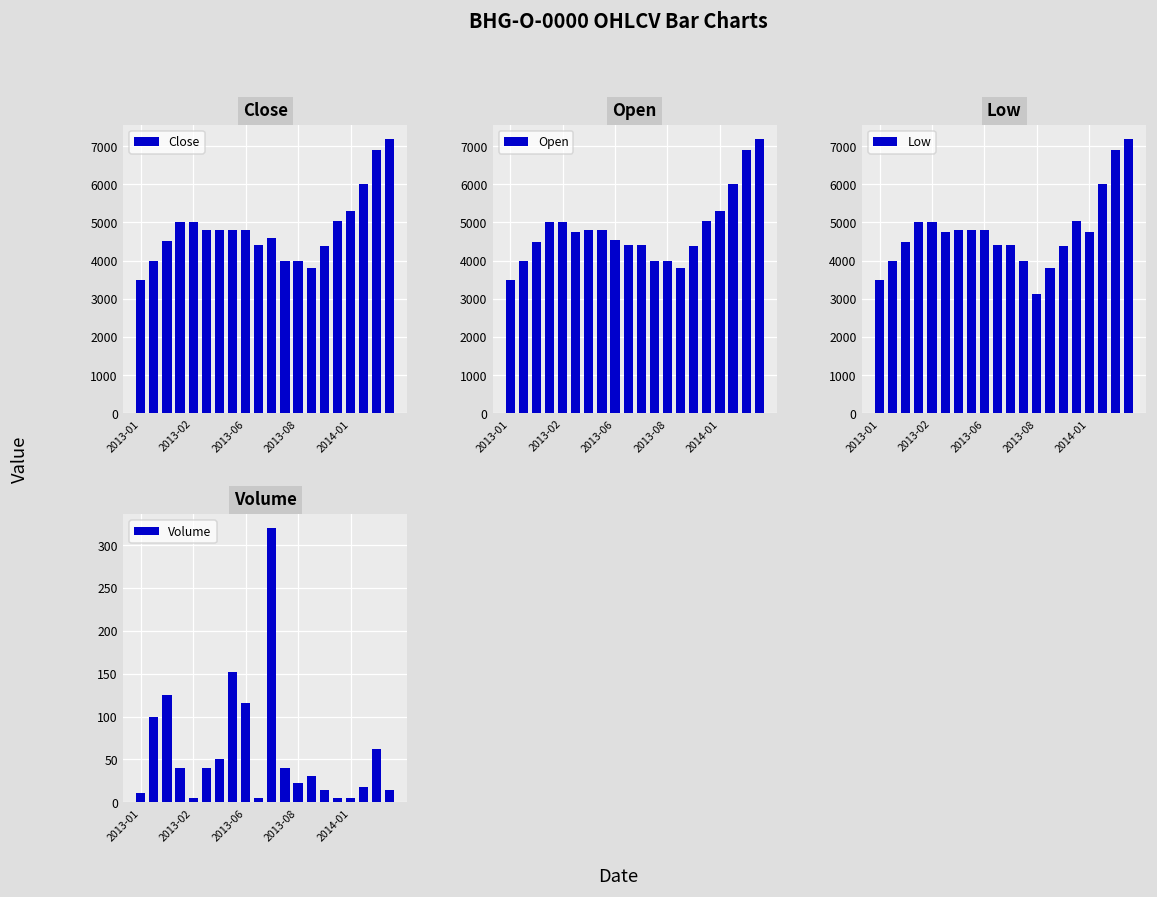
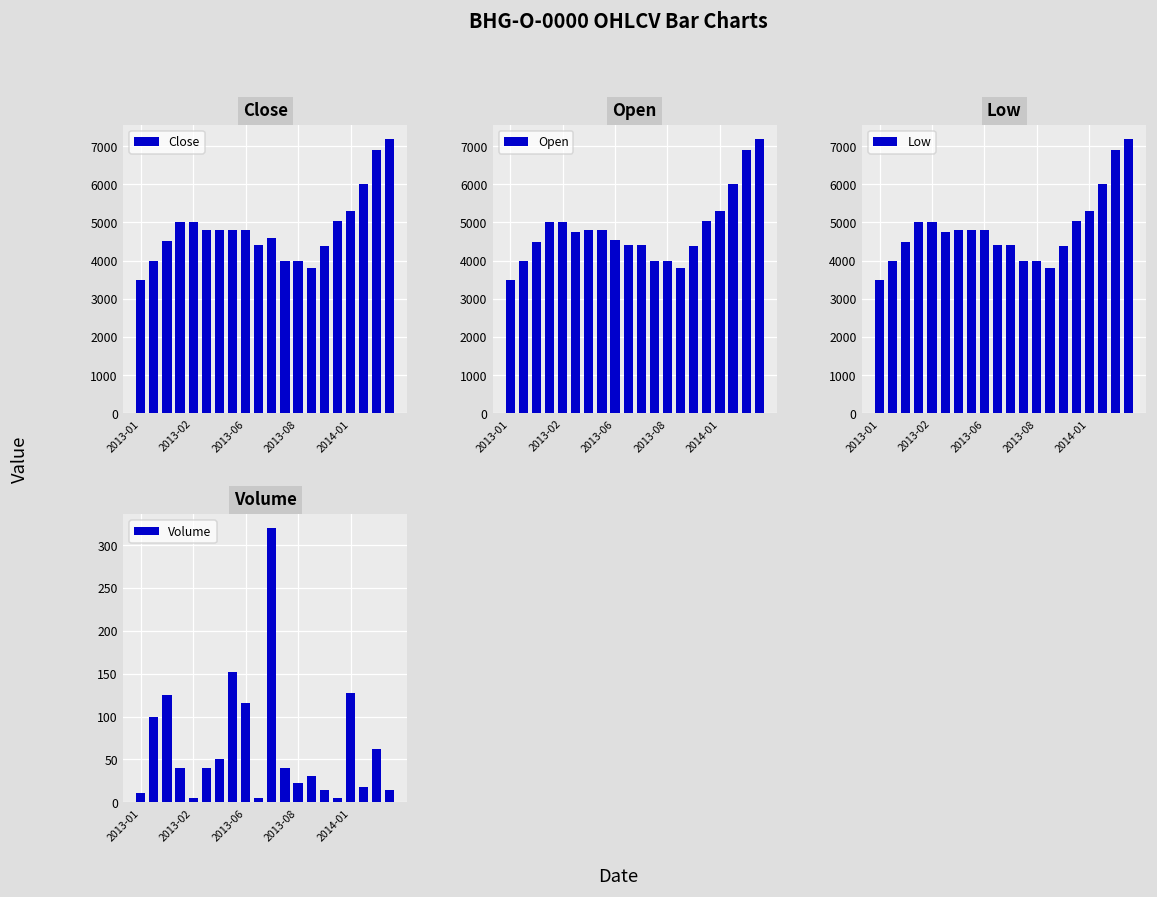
  {
    "Close": {
      "2013-01": 3500,
      "2013-02": 5000,
      "2013-06": 4800,
      "2013-08": 4000,
      "2014-01": 5300
    },
    "Open": {
      "2013-01": 3500,
      "2013-02": 5000,
      "2013-06": 4500,
      "2013-08": 4000,
      "2014-01": 5300
    },
    "Low": {
      "2013-01": 3500,
      "2013-02": 5000,
      "2013-06": 4800,
-     "2013-08": 3100,
-     "2014-01": 4700
+     "2013-08": 4000,
+     "2014-01": 5300
    },
    "Volume": {
      "2013-01": 10,
      "2013-02": 10,
      "2013-06": 120,
      "2013-08": 20,
-     "2014-01": 10
+     "2014-01": 130
    }
  }
